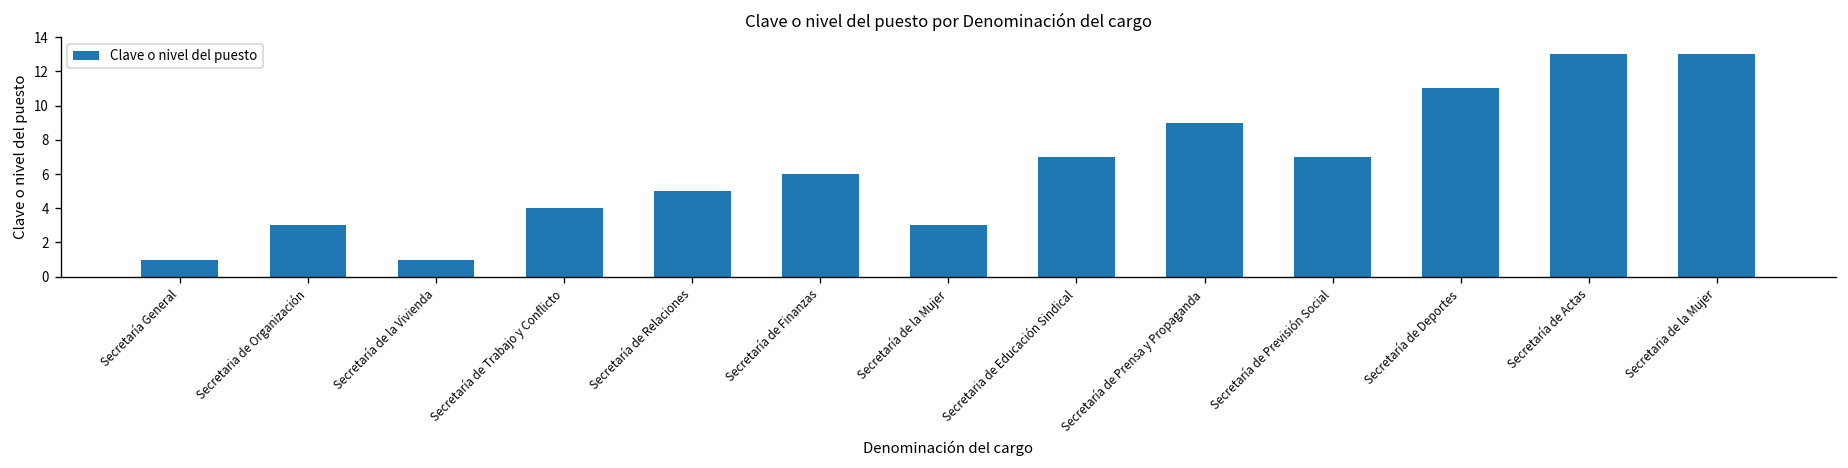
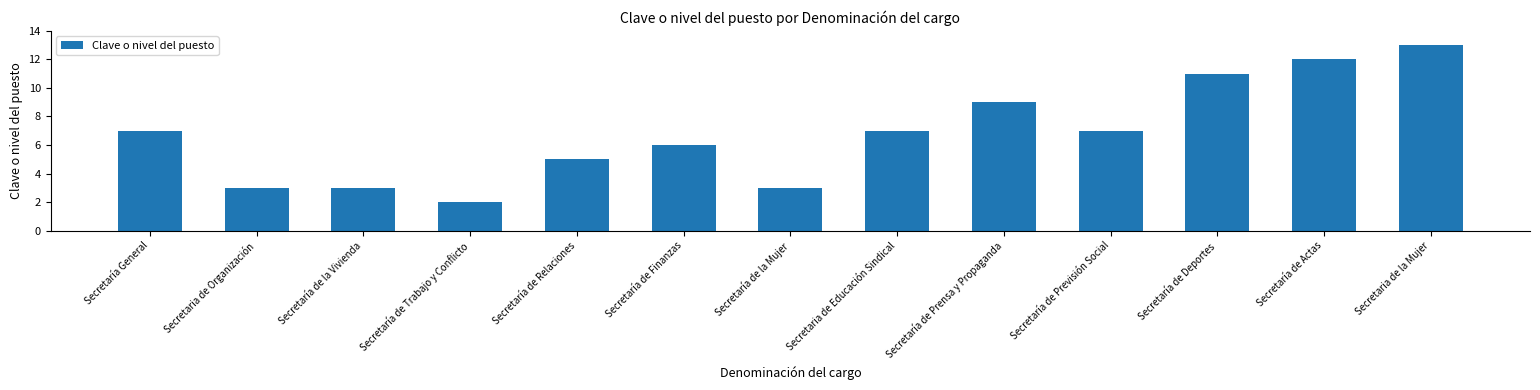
  {
-   "Secretaría General": 1,
+   "Secretaría General": 7,
    "Secretaria de Organización": 3,
-   "Secretaría de la Vivienda": 1,
-   "Secretaría de Trabajo y Conflicto": 4,
+   "Secretaría de la Vivienda": 3,
+   "Secretaría de Trabajo y Conflicto": 2,
    "Secretaría de Relaciones": 5,
    "Secretaría de Finanzas": 6,
    "Secretaría de la Mujer": 3,
    "Secretaria de Educación Sindical": 7,
    "Secretaría de Prensa y Propaganda": 9,
    "Secretaría de Previsión Social": 7,
    "Secretaría de Deportes": 11,
-   "Secretaría de Actas": 13,
+   "Secretaría de Actas": 12,
    "Secretaria de la Mujer": 13
  }
